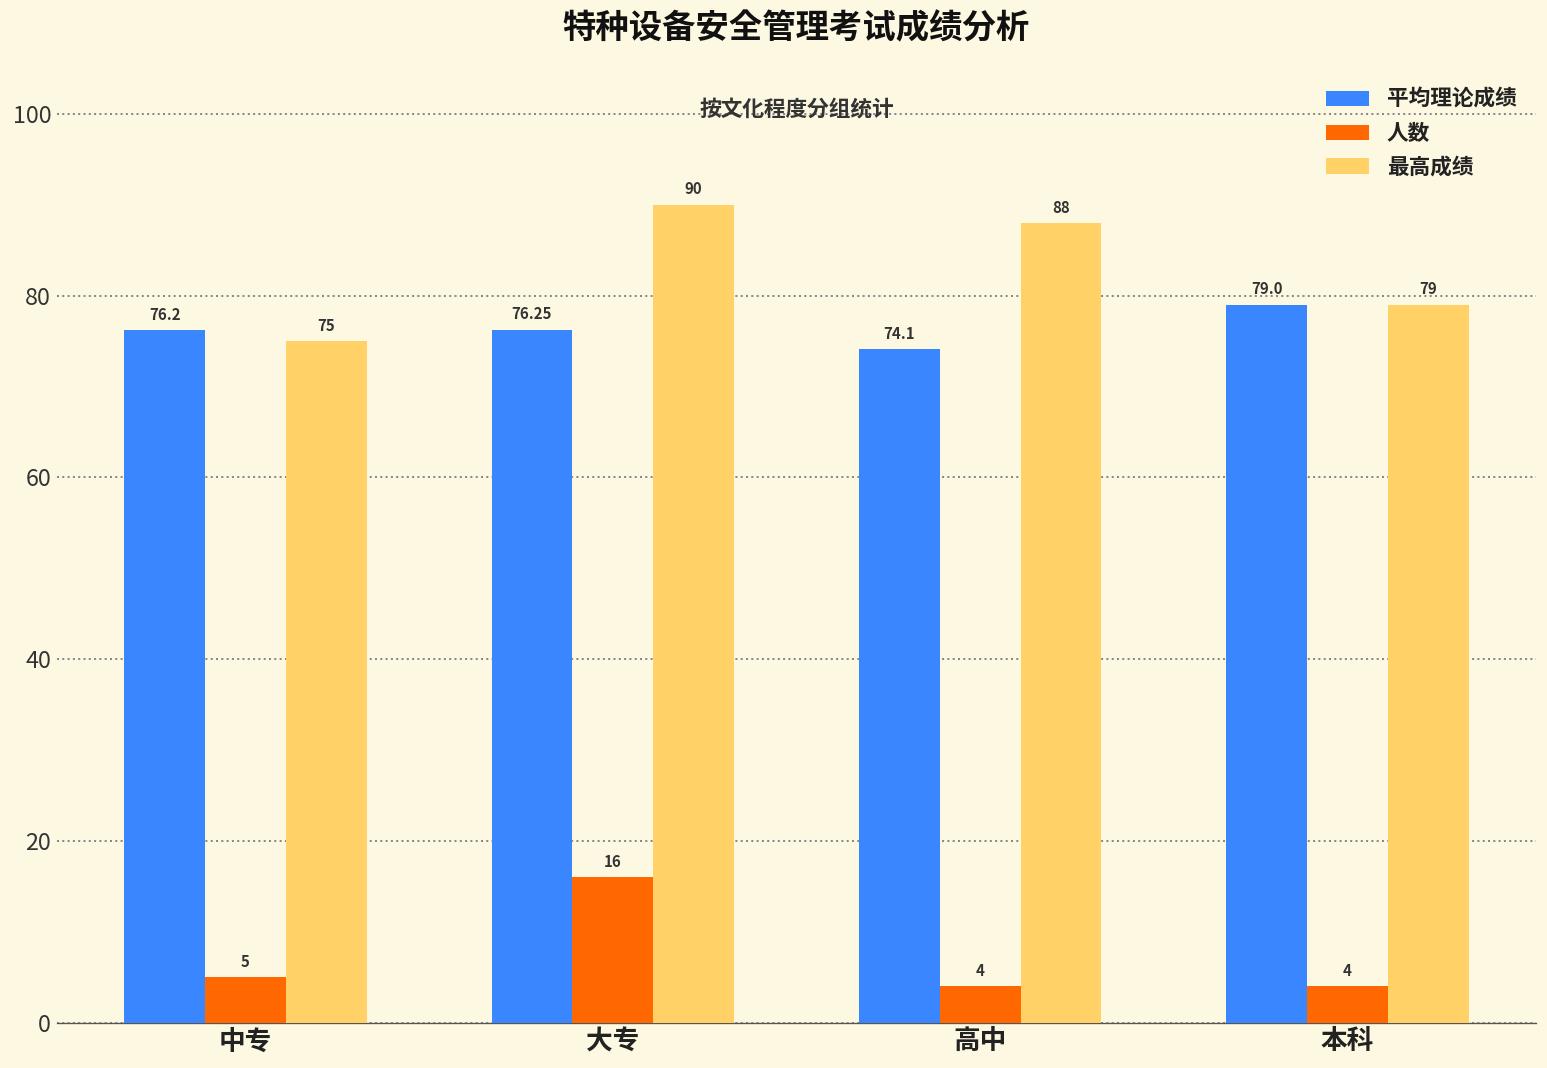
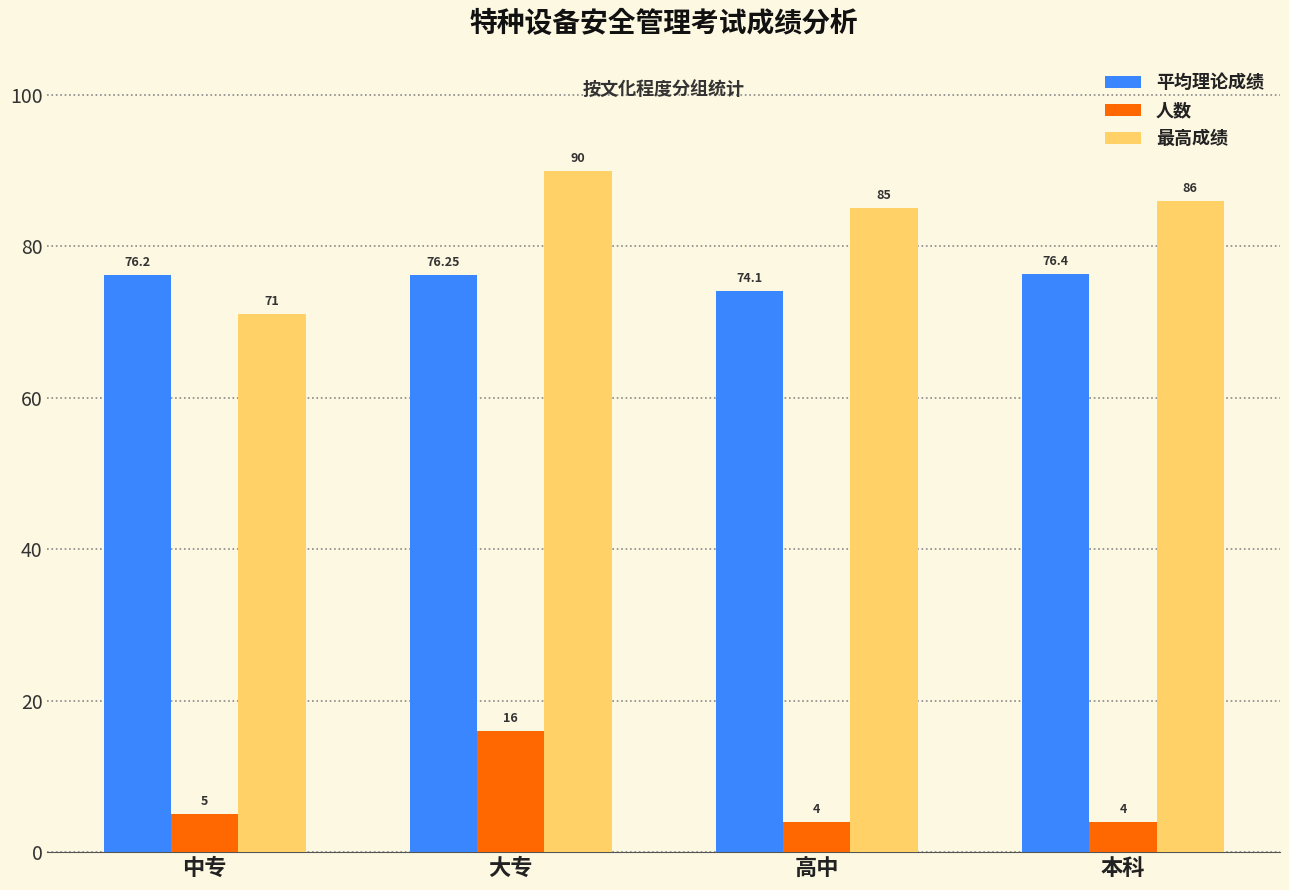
  {
    "平均理论成绩": {
      "中专": 76.2,
      "大专": 76.25,
      "高中": 74.1,
-     "本科": 79.0
+     "本科": 76.4
    },
    "人数": {
      "中专": 5,
      "大专": 16,
      "高中": 4,
      "本科": 4
    },
    "最高成绩": {
-     "中专": 75,
+     "中专": 71,
      "大专": 90,
-     "高中": 88,
-     "本科": 79
+     "高中": 85,
+     "本科": 86
    }
  }
